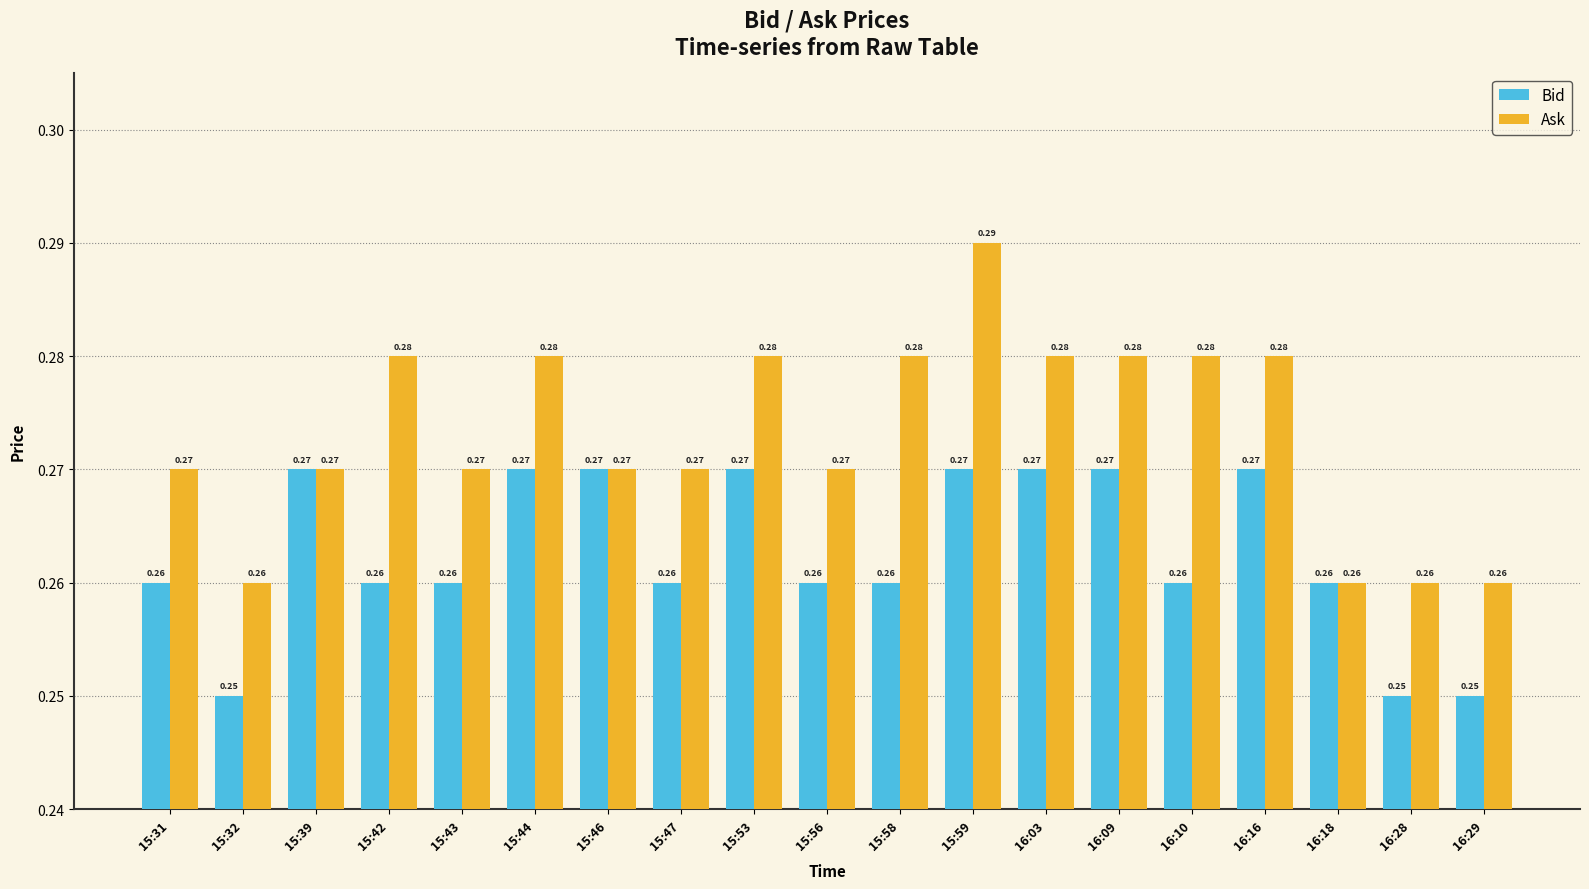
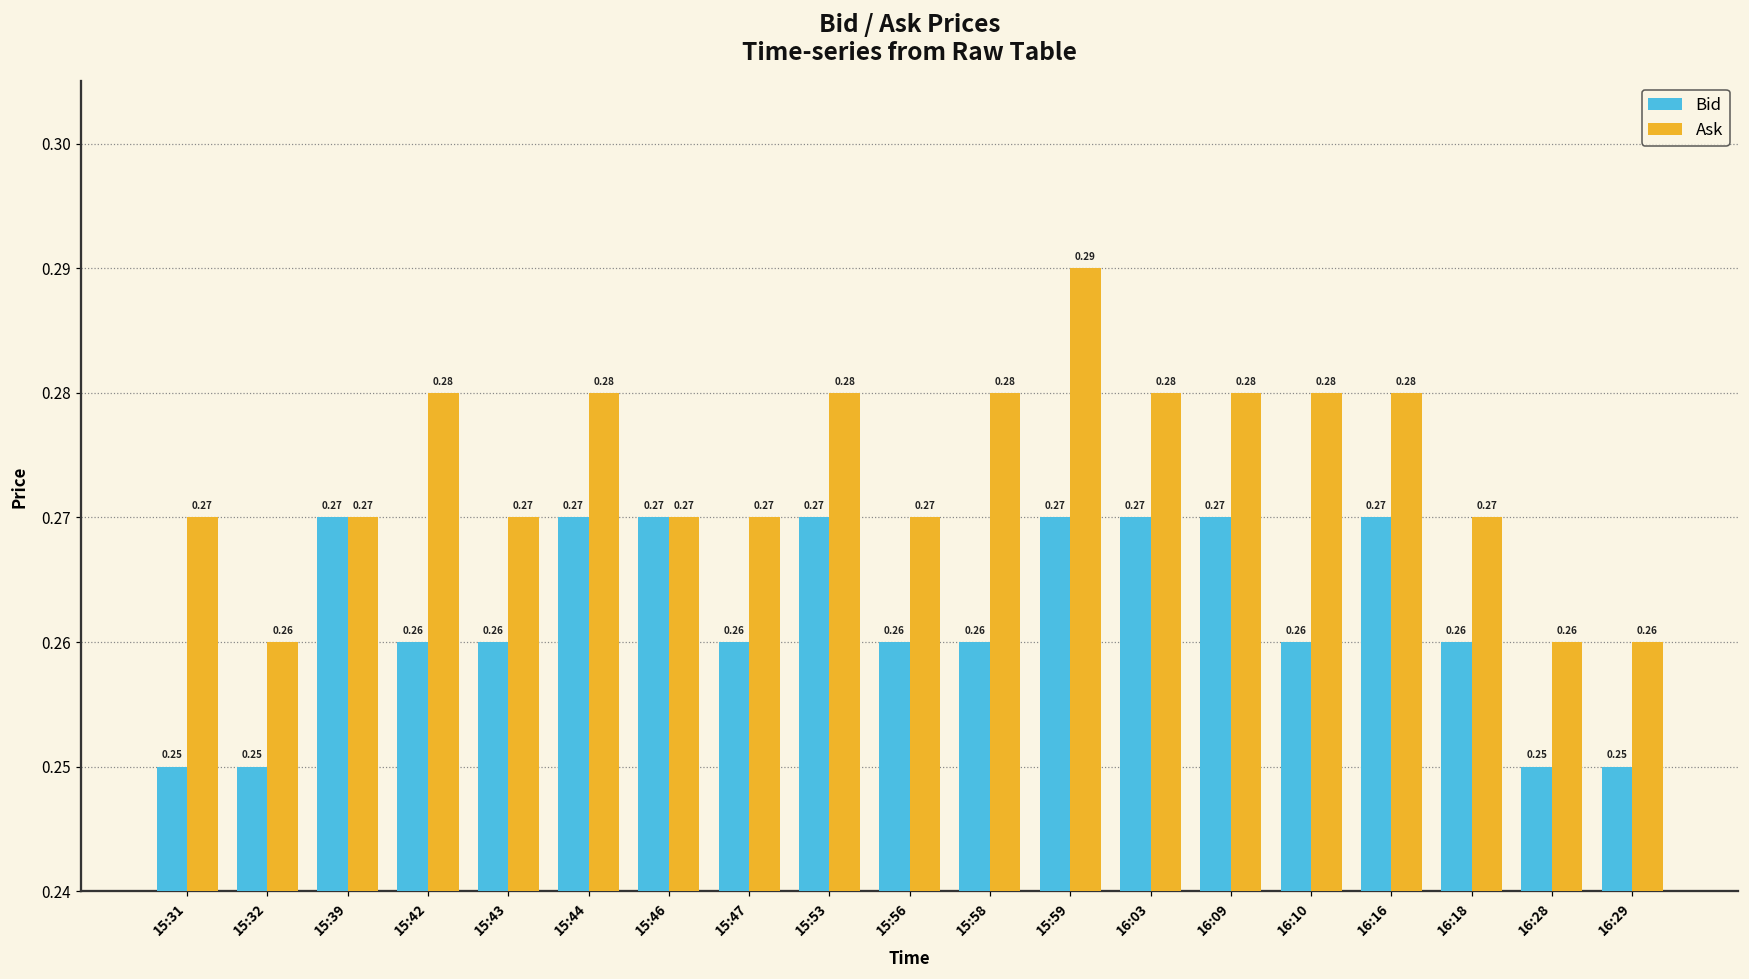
  {
    "Bid": {
-     "15:31": 0.26,
+     "15:31": 0.25,
      "15:32": 0.25,
      "15:39": 0.27,
      "15:42": 0.26,
      "15:43": 0.26,
      "15:44": 0.27,
      "15:46": 0.27,
      "15:47": 0.26,
      "15:53": 0.27,
      "15:56": 0.26,
      "15:58": 0.26,
      "15:59": 0.27,
      "16:03": 0.27,
      "16:09": 0.27,
      "16:10": 0.26,
      "16:16": 0.27,
      "16:18": 0.26,
      "16:28": 0.25,
      "16:29": 0.25
    },
    "Ask": {
      "15:31": 0.27,
      "15:32": 0.26,
      "15:39": 0.27,
      "15:42": 0.28,
      "15:43": 0.27,
      "15:44": 0.28,
      "15:46": 0.27,
      "15:47": 0.27,
      "15:53": 0.28,
      "15:56": 0.27,
      "15:58": 0.28,
      "15:59": 0.29,
      "16:03": 0.28,
      "16:09": 0.28,
      "16:10": 0.28,
      "16:16": 0.28,
-     "16:18": 0.26,
+     "16:18": 0.27,
      "16:28": 0.26,
      "16:29": 0.26
    }
  }
